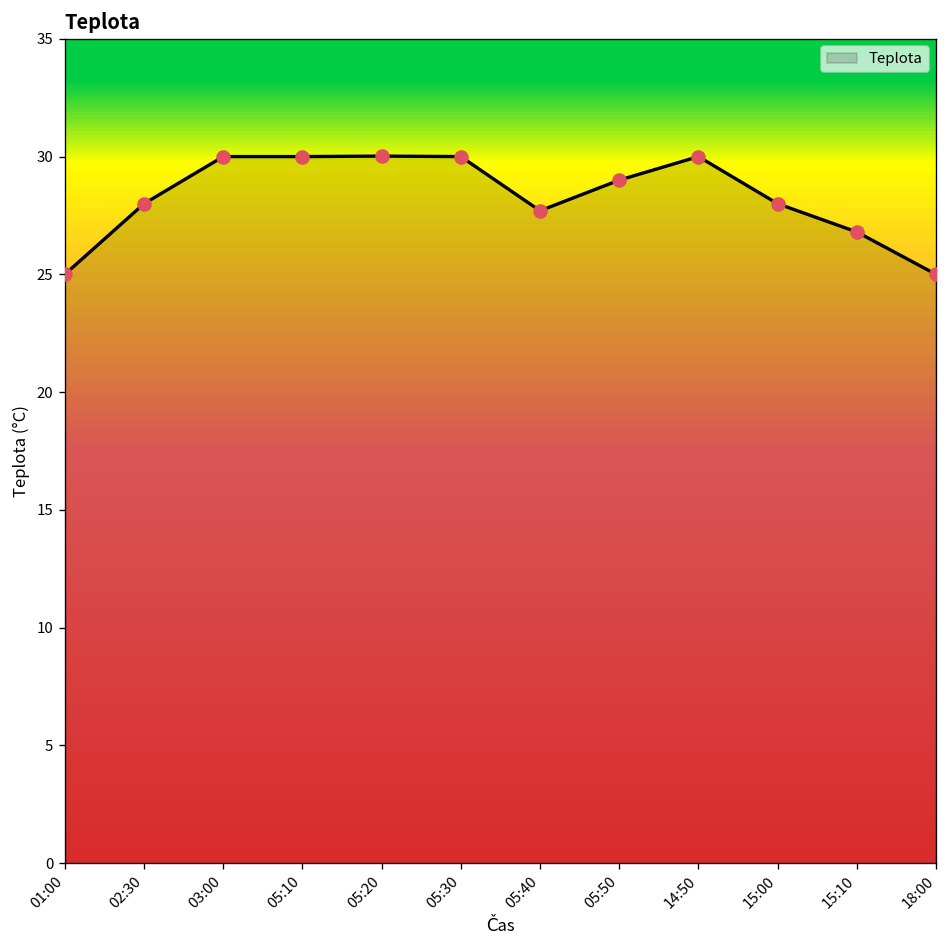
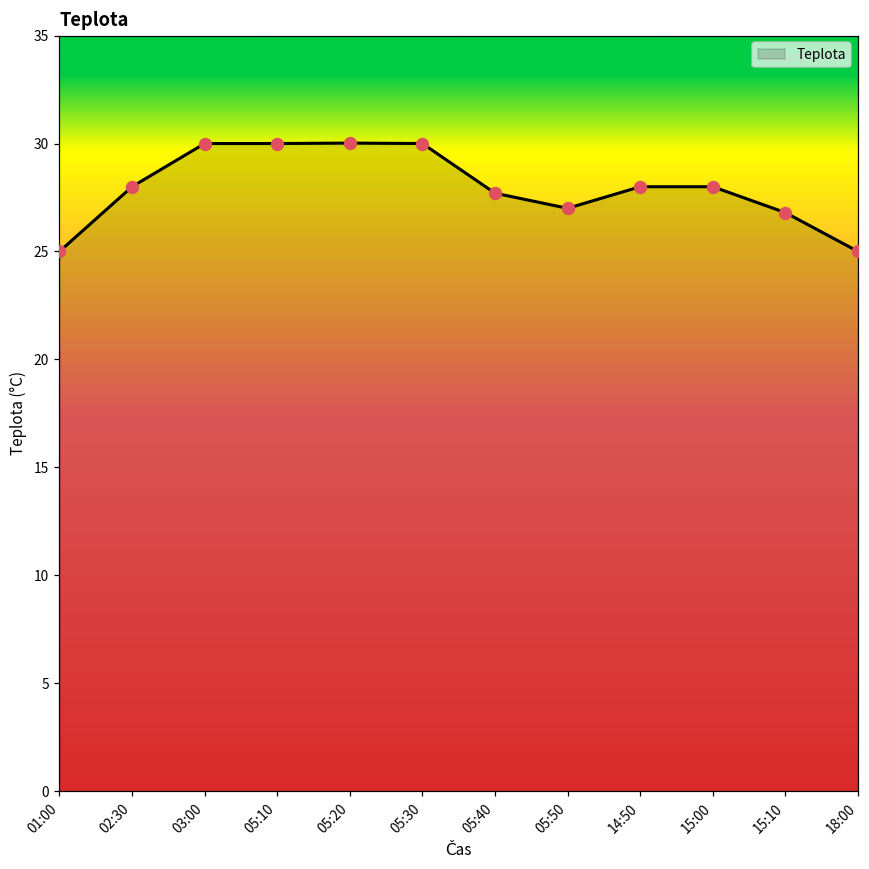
  {
    "01:00": 25,
    "02:30": 28,
    "03:00": 30,
    "05:10": 30,
    "05:20": 30,
    "05:30": 30,
    "05:40": 27.7,
-   "05:50": 29,
-   "14:50": 30,
+   "05:50": 27,
+   "14:50": 28,
    "15:00": 28,
    "15:10": 26.8,
    "18:00": 25
  }
